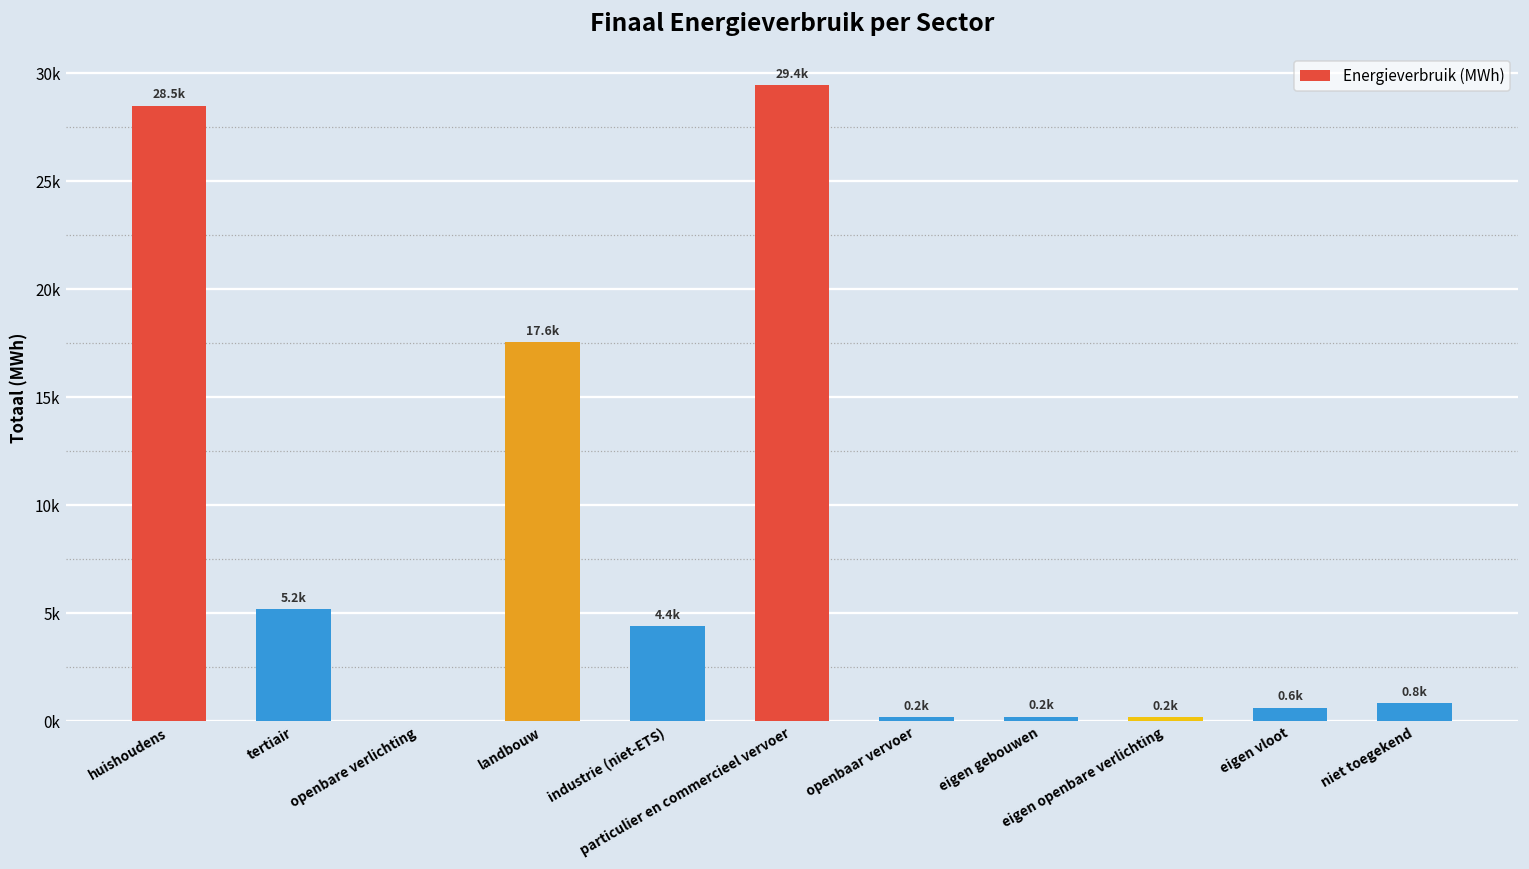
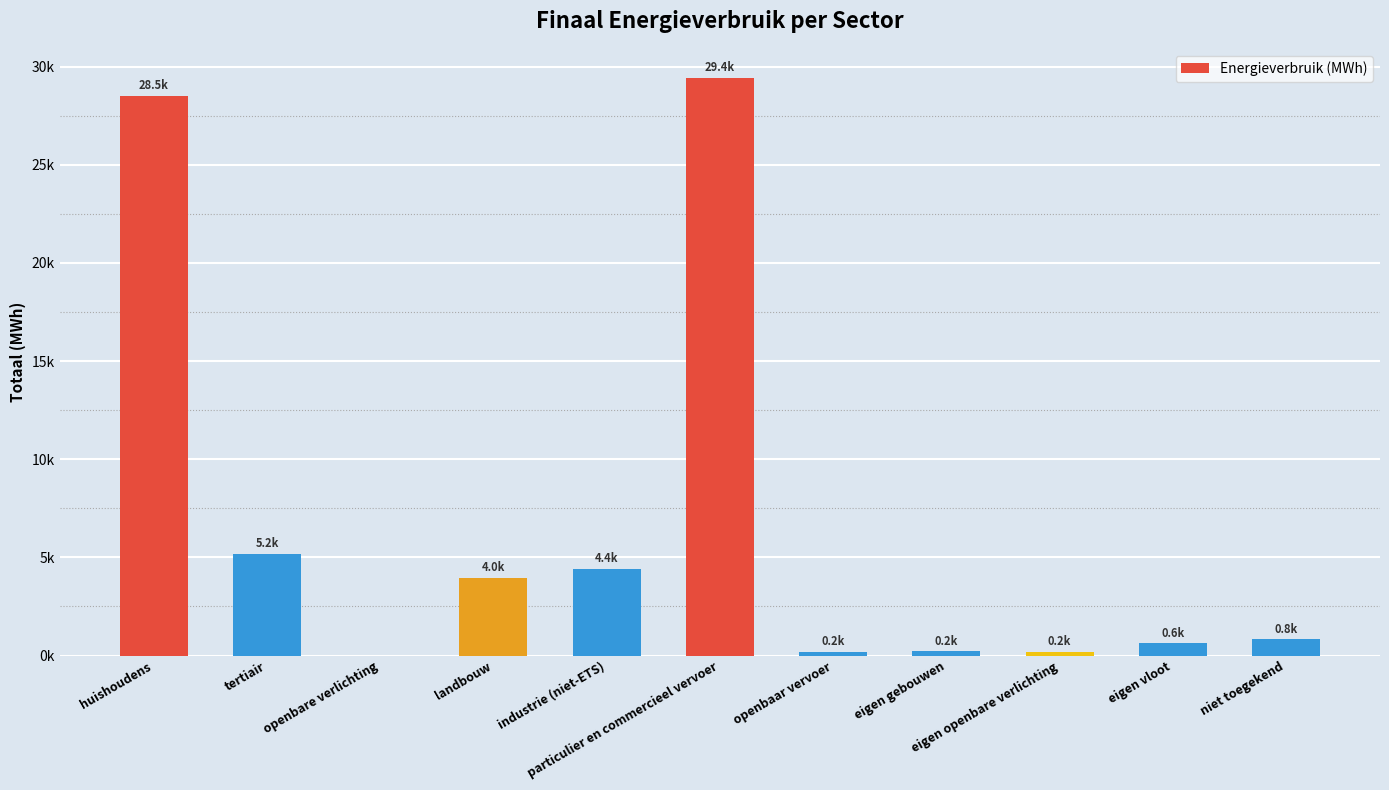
  {
    "huishoudens": "28.5k",
    "tertiair": "5.2k",
-   "landbouw": "17.6k",
+   "landbouw": "4.0k",
    "industrie (niet-ETS)": "4.4k",
    "particulier en commercieel vervoer": "29.4k",
    "openbaar vervoer": "0.2k",
    "eigen gebouwen": "0.2k",
    "eigen openbare verlichting": "0.2k",
    "eigen vloot": "0.6k",
    "niet toegekend": "0.8k"
  }
